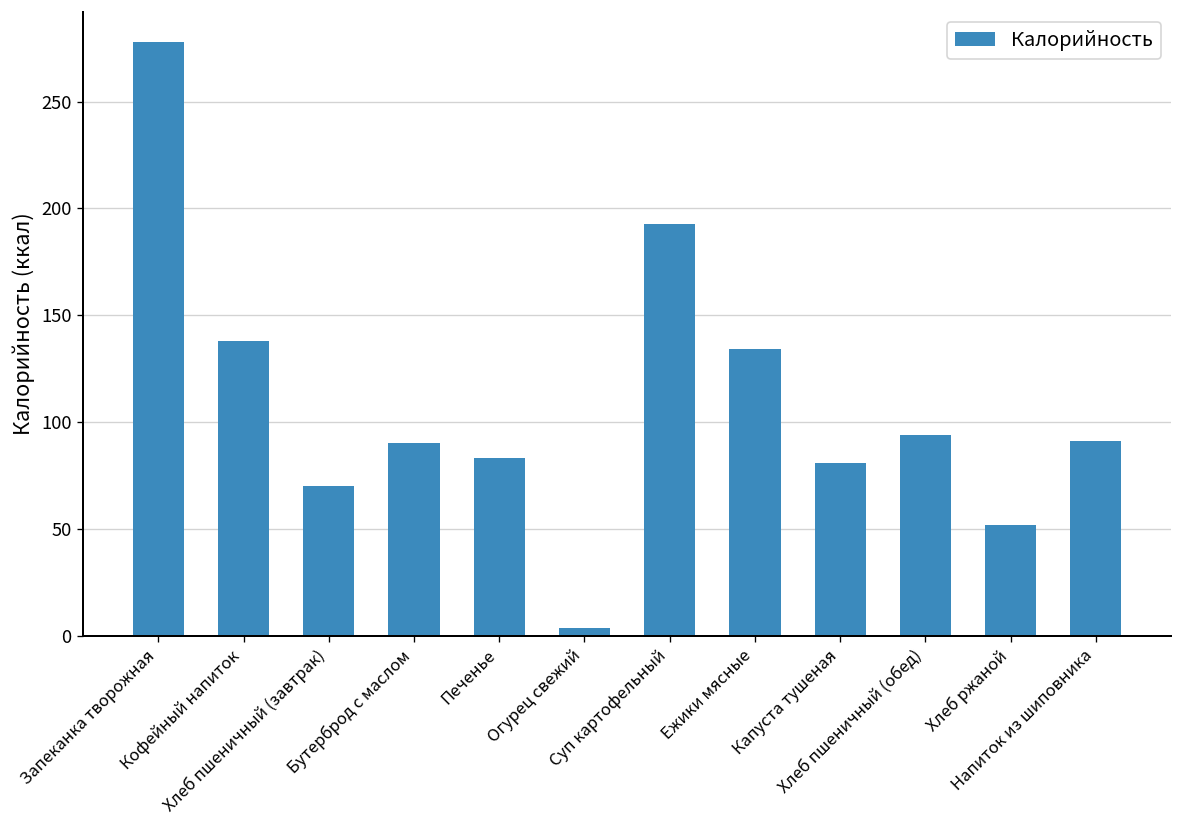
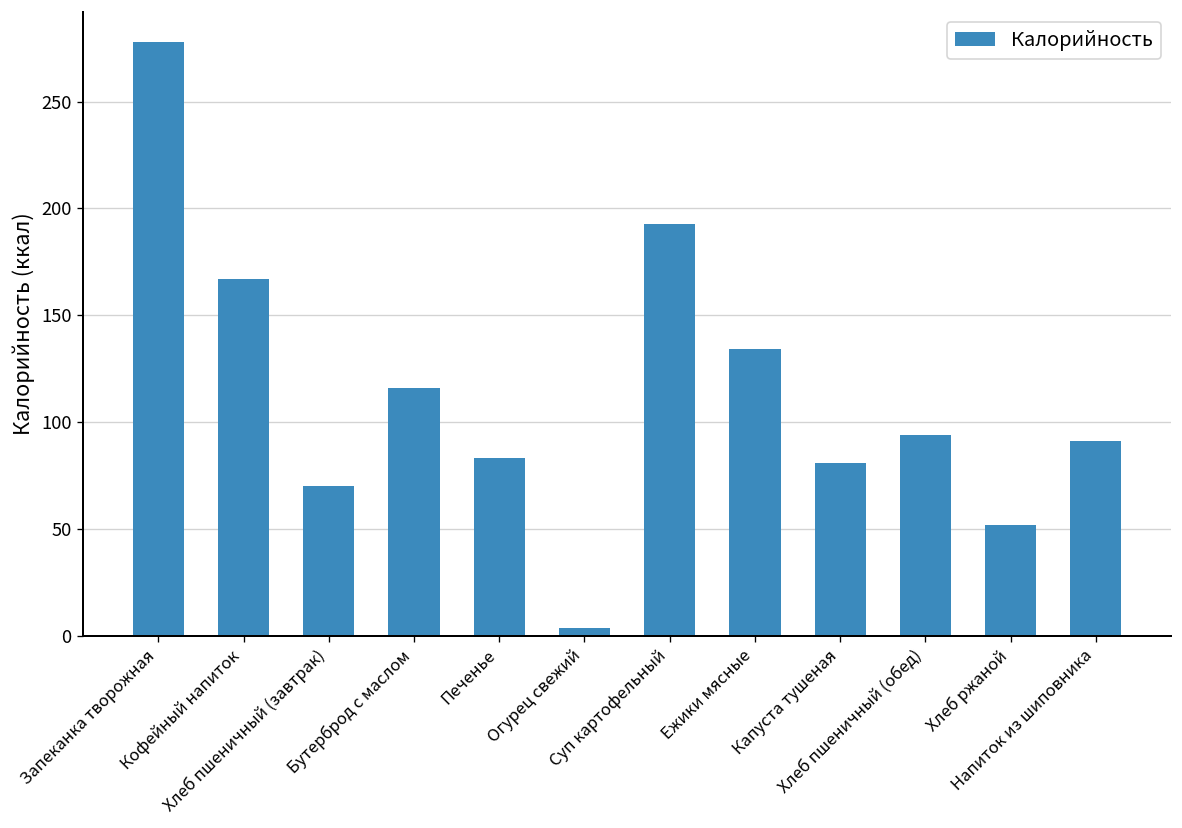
  {
    "Запеканка творожная": 278,
-   "Кофейный напиток": 138,
+   "Кофейный напиток": 167,
    "Хлеб пшеничный (завтрак)": 70,
-   "Бутерброд с маслом": 90,
+   "Бутерброд с маслом": 116,
    "Печенье": 83,
    "Огурец свежий": 3,
    "Суп картофельный": 193,
    "Ежики мясные": 134,
    "Капуста тушеная": 81,
    "Хлеб пшеничный (обед)": 94,
    "Хлеб ржаной": 52,
    "Напиток из шиповника": 91
  }
